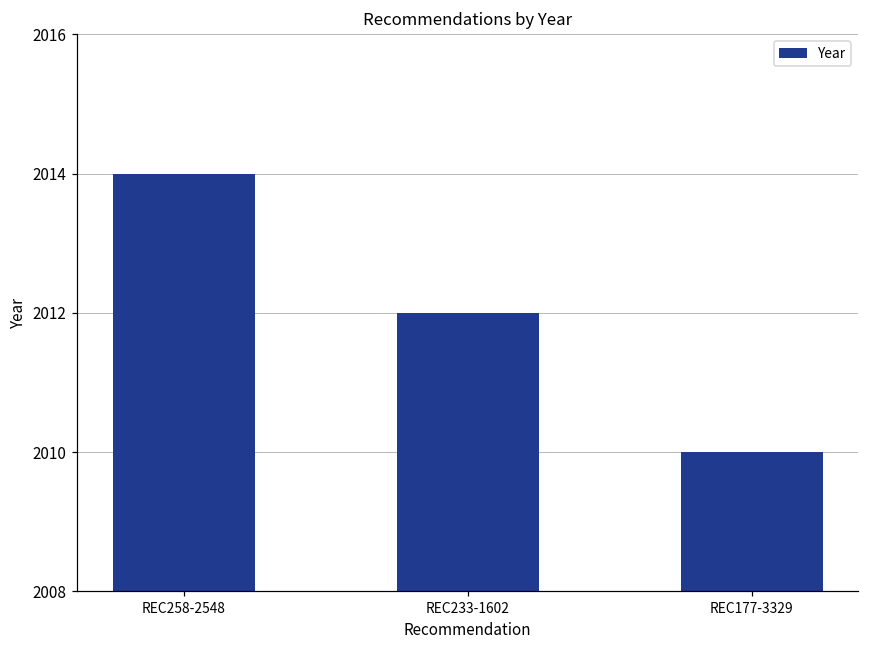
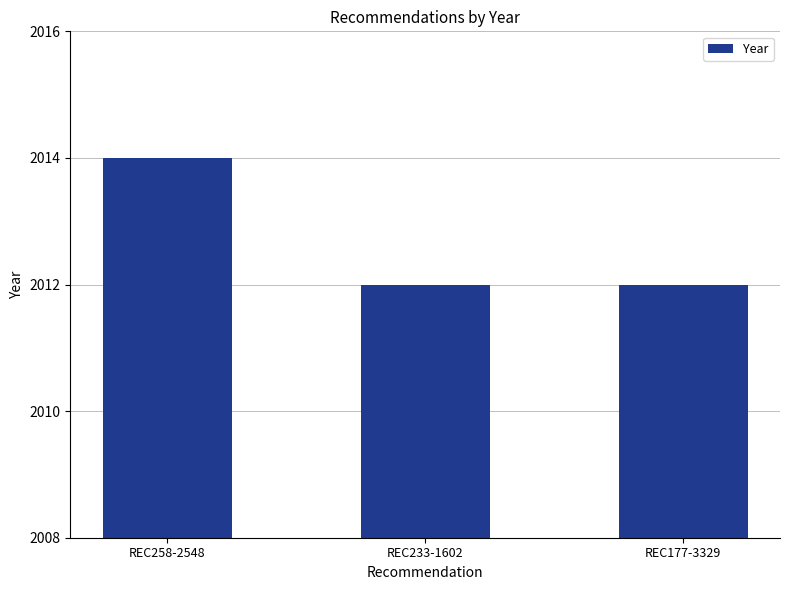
  {
    "REC258-2548": 2014,
    "REC233-1602": 2012,
-   "REC177-3329": 2010
+   "REC177-3329": 2012
  }
